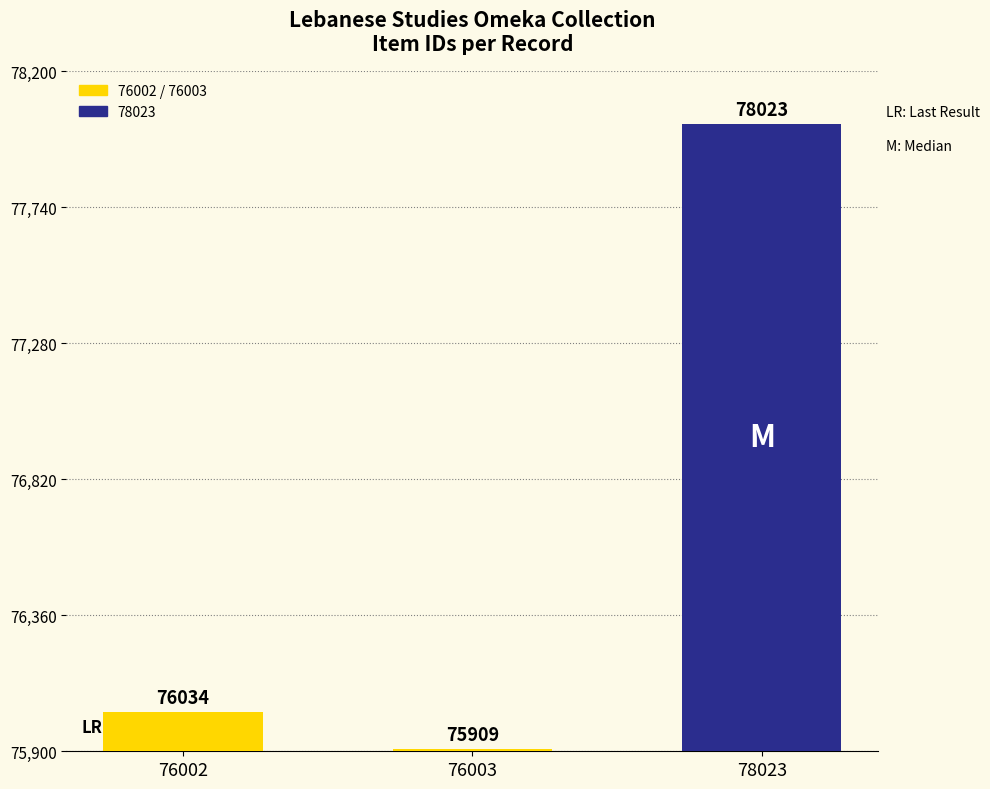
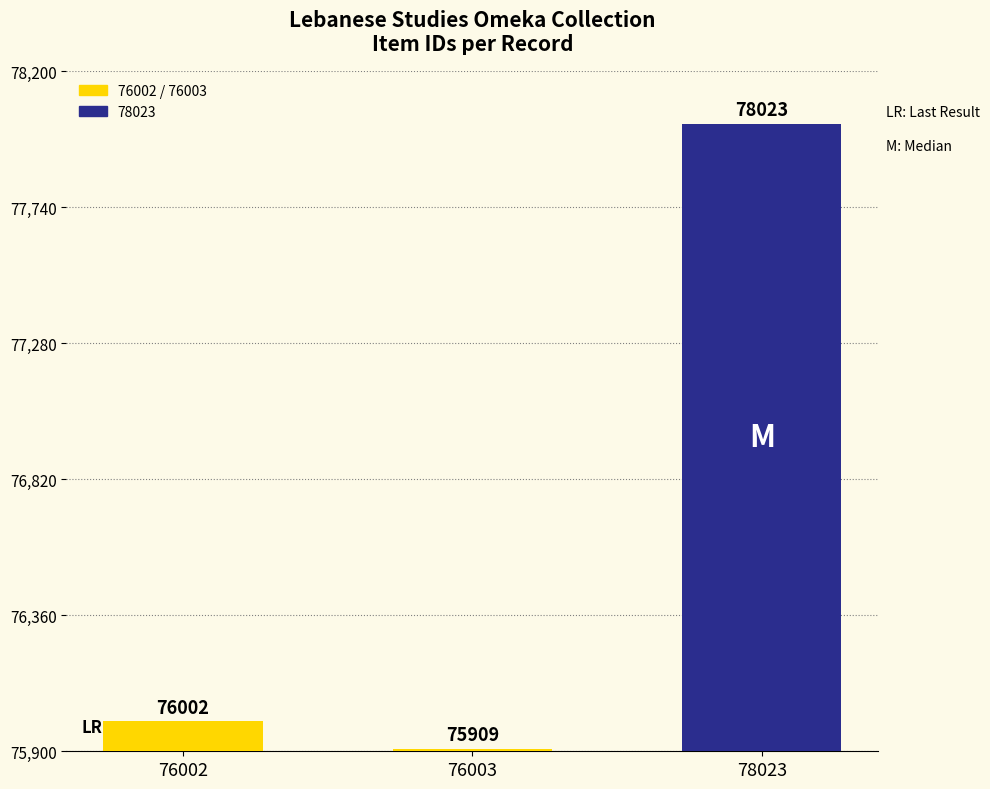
  {
-   "76002": 76034,
+   "76002": 76002,
    "76003": 75909,
    "78023": 78023
  }
